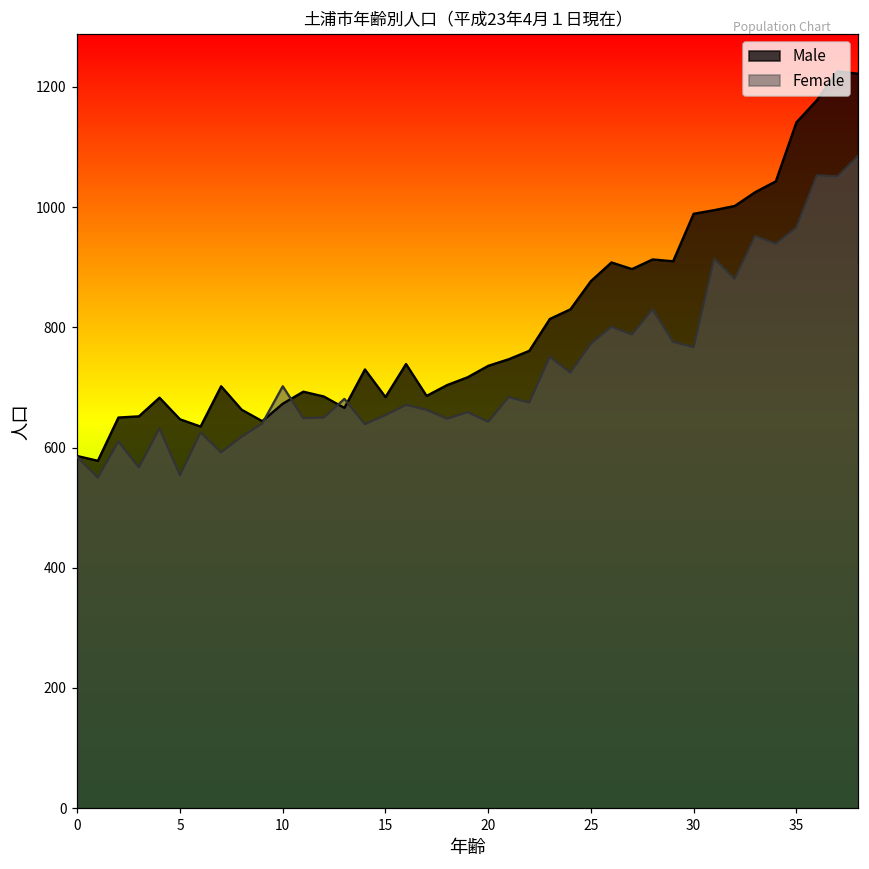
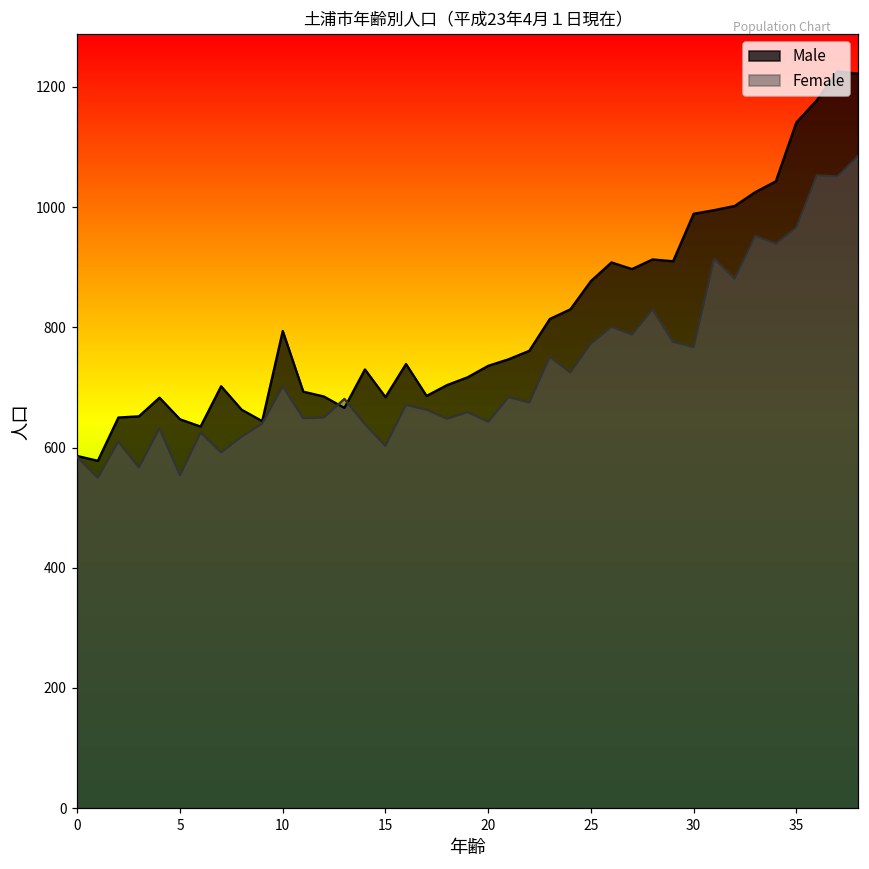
  {
    "Male": {
      "5": 650,
-     "10": 670,
+     "10": 790,
      "15": 680,
      "20": 740,
      "25": 880,
      "30": 990,
      "35": 1140
    },
    "Female": {
      "5": 550,
      "10": 700,
-     "15": 650,
+     "15": 600,
      "20": 640,
      "25": 770,
      "30": 770,
      "35": 970
    }
  }
